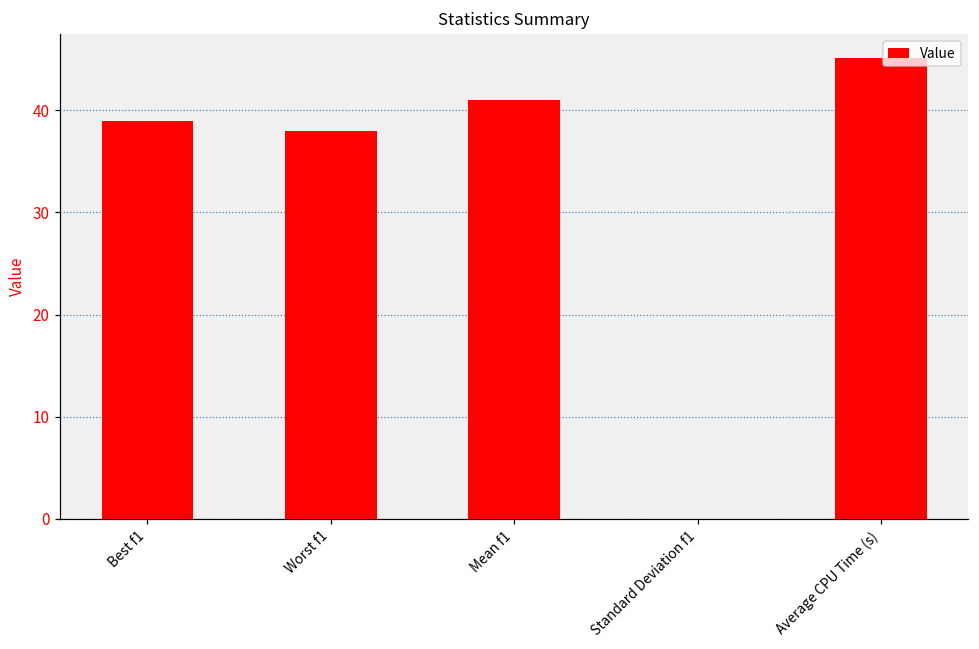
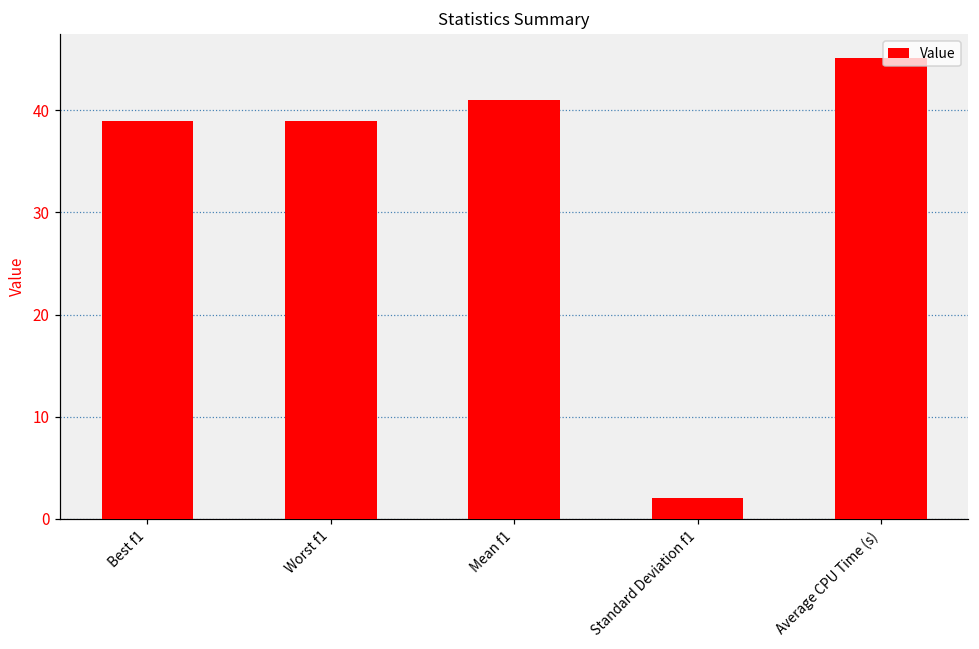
  {
    "Best f1": 39,
-   "Worst f1": 38,
+   "Worst f1": 39,
    "Mean f1": 41,
-   "Standard Deviation f1": 0,
+   "Standard Deviation f1": 2,
    "Average CPU Time (s)": 45
  }
